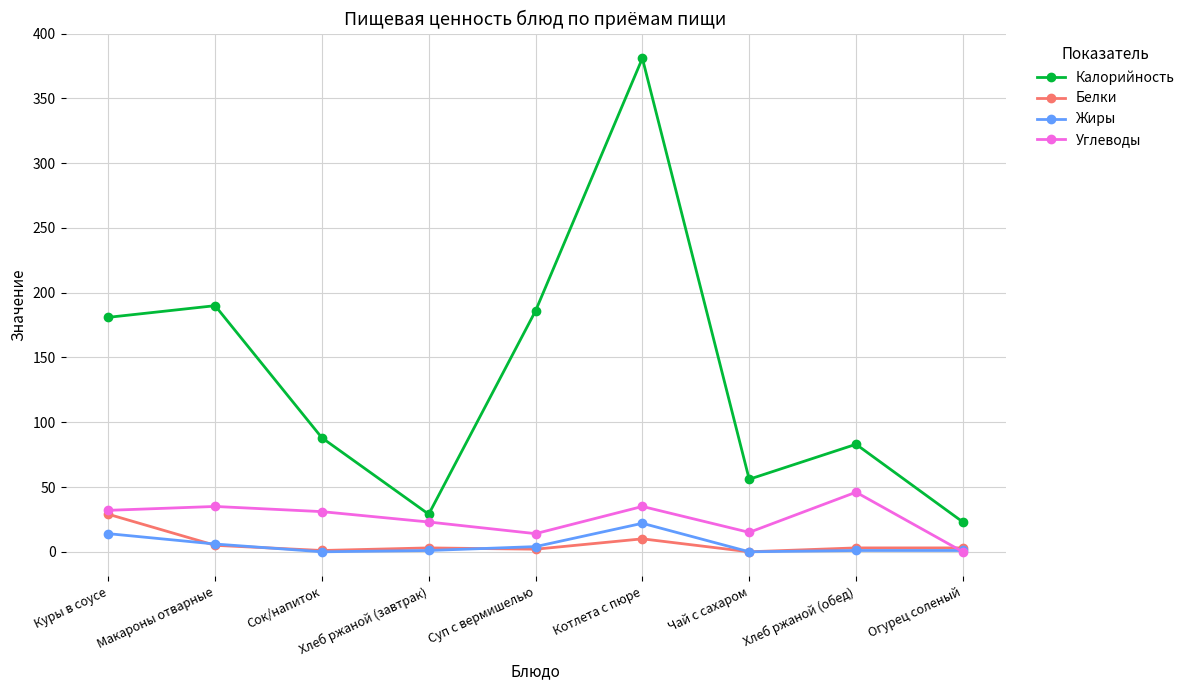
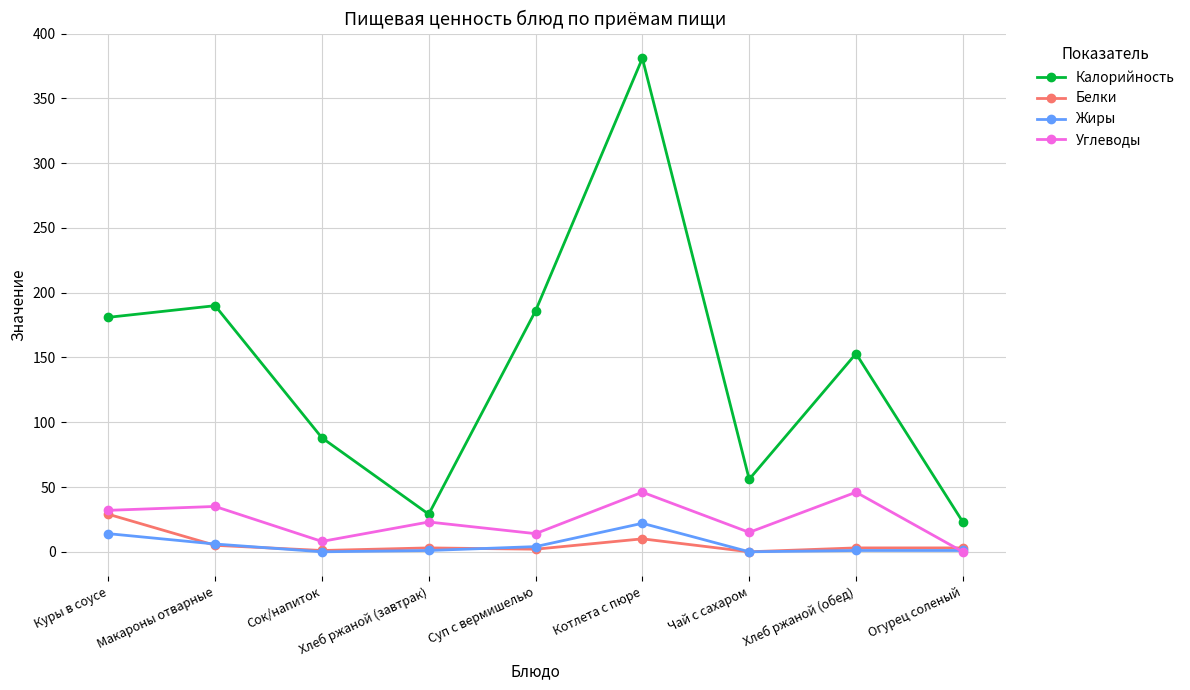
  {
    "Калорийность": {
      "Куры в соусе": 181,
      "Макароны отварные": 190,
      "Сок/напиток": 88,
      "Хлеб ржаной (завтрак)": 29,
      "Суп с вермишелью": 186,
      "Котлета с пюре": 381,
      "Чай с сахаром": 56,
-     "Хлеб ржаной (обед)": 83,
+     "Хлеб ржаной (обед)": 153,
      "Огурец соленый": 23
    },
    "Белки": {
      "Куры в соусе": 29,
      "Хлеб ржаной (завтрак)": 3,
      "Суп с вермишелью": 2,
      "Котлета с пюре": 10,
      "Хлеб ржаной (обед)": 3,
      "Огурец соленый": 3
    },
    "Жиры": {
      "Куры в соусе": 14,
      "Хлеб ржаной (завтрак)": 1,
      "Суп с вермишелью": 4,
      "Котлета с пюре": 22,
      "Хлеб ржаной (обед)": 1
    },
    "Углеводы": {
      "Куры в соусе": 32,
      "Макароны отварные": 35,
-     "Сок/напиток": 31,
+     "Сок/напиток": 8,
      "Хлеб ржаной (завтрак)": 23,
      "Суп с вермишелью": 14,
-     "Котлета с пюре": 35,
+     "Котлета с пюре": 46,
      "Чай с сахаром": 15,
      "Хлеб ржаной (обед)": 46
    }
  }
